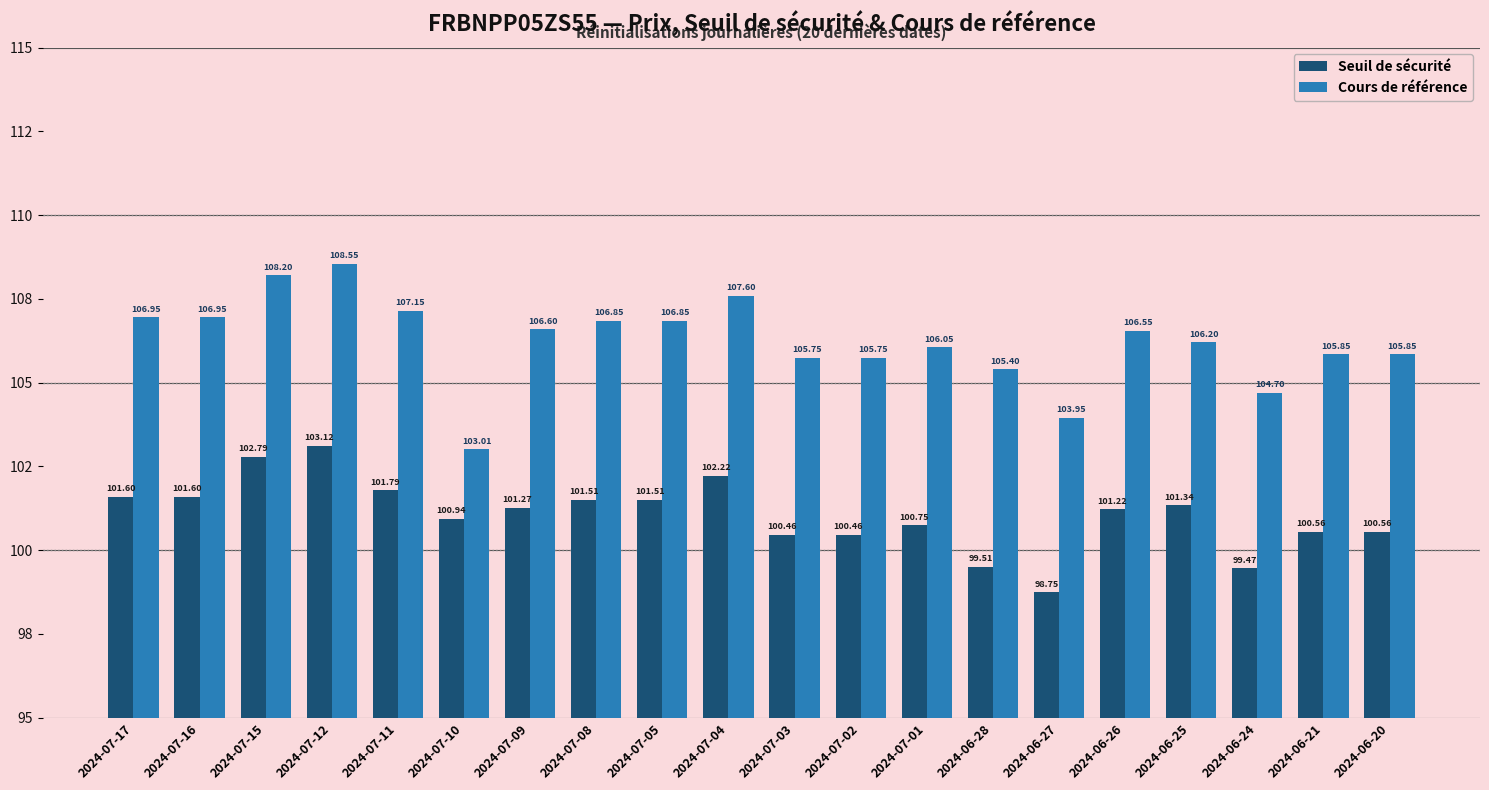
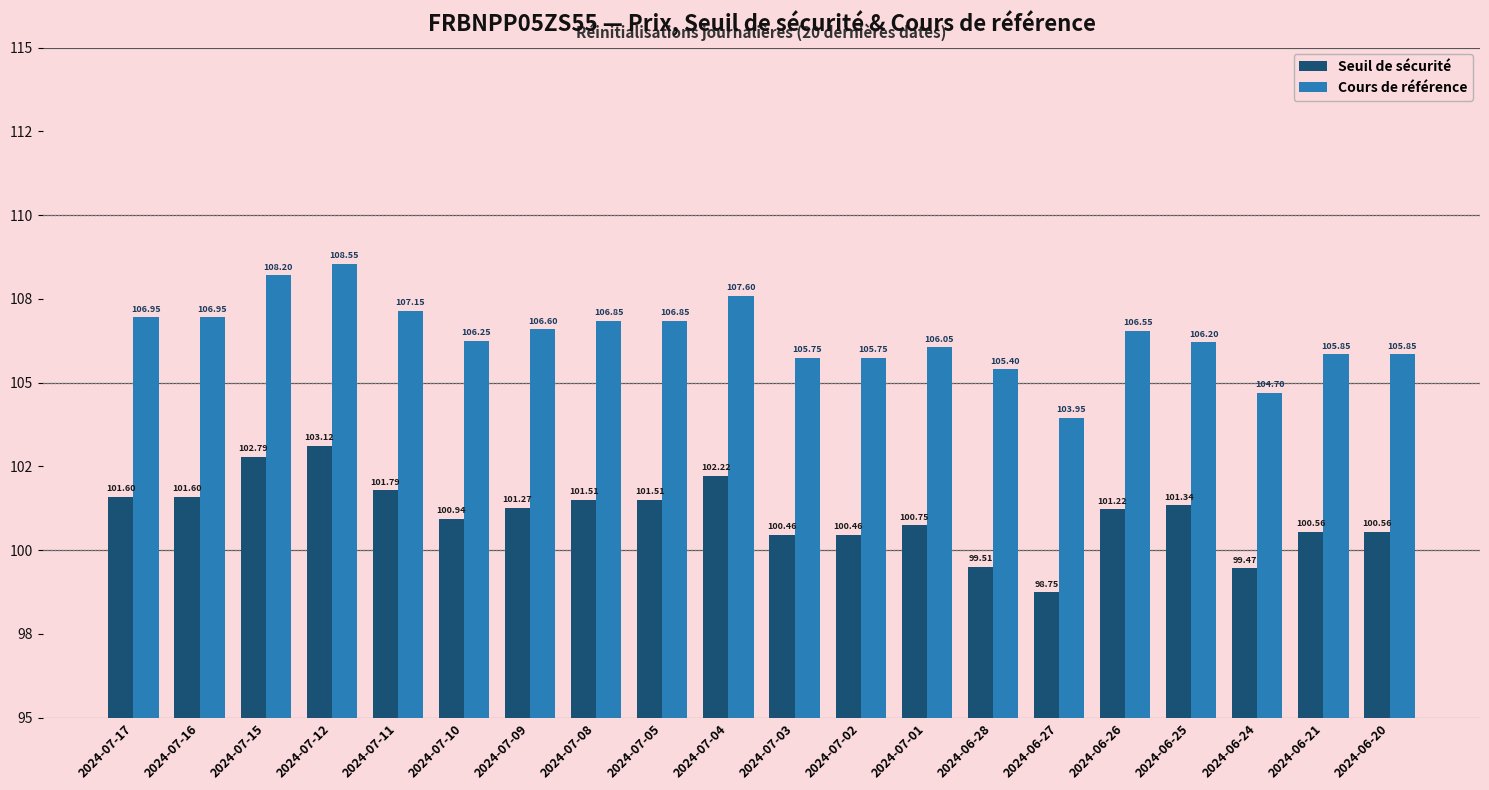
  {
    "Seuil de sécurité": {
      "2024-07-17": 101.60,
      "2024-07-16": 101.60,
      "2024-07-15": 102.79,
      "2024-07-12": 103.12,
      "2024-07-11": 101.79,
      "2024-07-10": 100.94,
      "2024-07-09": 101.27,
      "2024-07-08": 101.51,
      "2024-07-05": 101.51,
      "2024-07-04": 102.22,
      "2024-07-03": 100.46,
      "2024-07-02": 100.46,
      "2024-07-01": 100.75,
      "2024-06-28": 99.51,
      "2024-06-27": 98.75,
      "2024-06-26": 101.22,
      "2024-06-25": 101.34,
      "2024-06-24": 99.47,
      "2024-06-21": 100.56,
      "2024-06-20": 100.56
    },
    "Cours de référence": {
      "2024-07-17": 106.95,
      "2024-07-16": 106.95,
      "2024-07-15": 108.20,
      "2024-07-12": 108.55,
      "2024-07-11": 107.15,
-     "2024-07-10": 103.01,
+     "2024-07-10": 106.25,
      "2024-07-09": 106.60,
      "2024-07-08": 106.85,
      "2024-07-05": 106.85,
      "2024-07-04": 107.60,
      "2024-07-03": 105.75,
      "2024-07-02": 105.75,
      "2024-07-01": 106.05,
      "2024-06-28": 105.40,
      "2024-06-27": 103.95,
      "2024-06-26": 106.55,
      "2024-06-25": 106.20,
      "2024-06-24": 104.70,
      "2024-06-21": 105.85,
      "2024-06-20": 105.85
    }
  }
